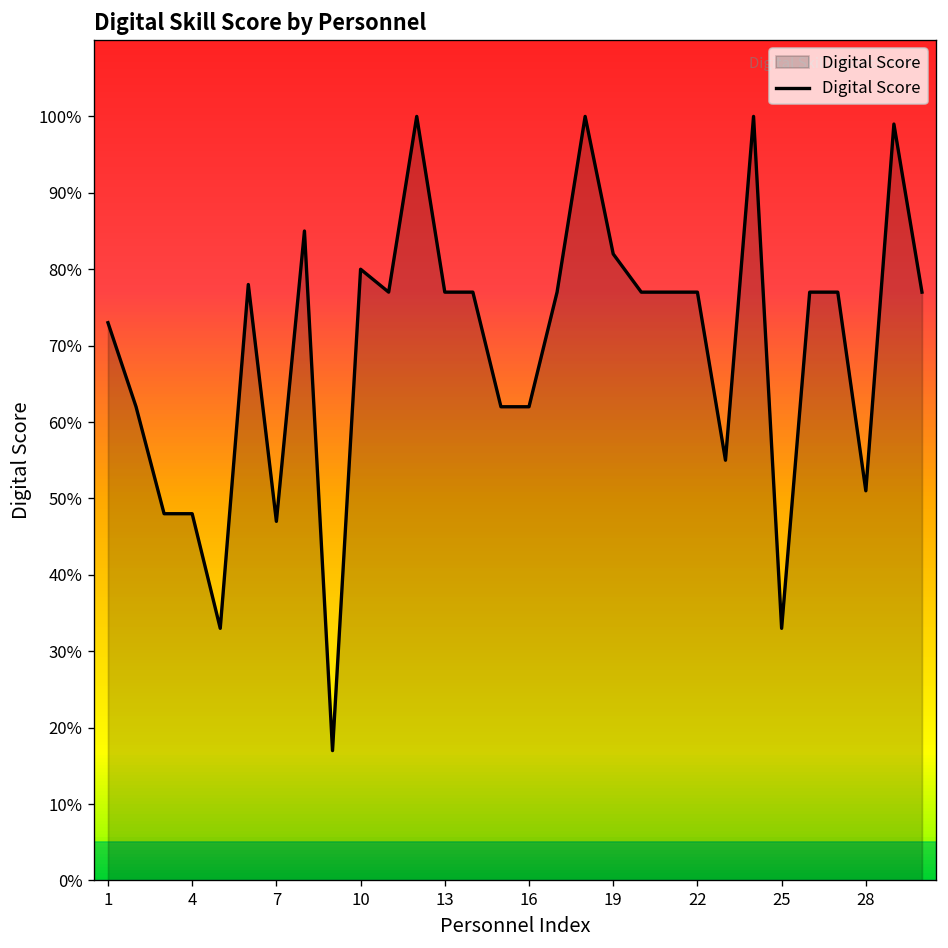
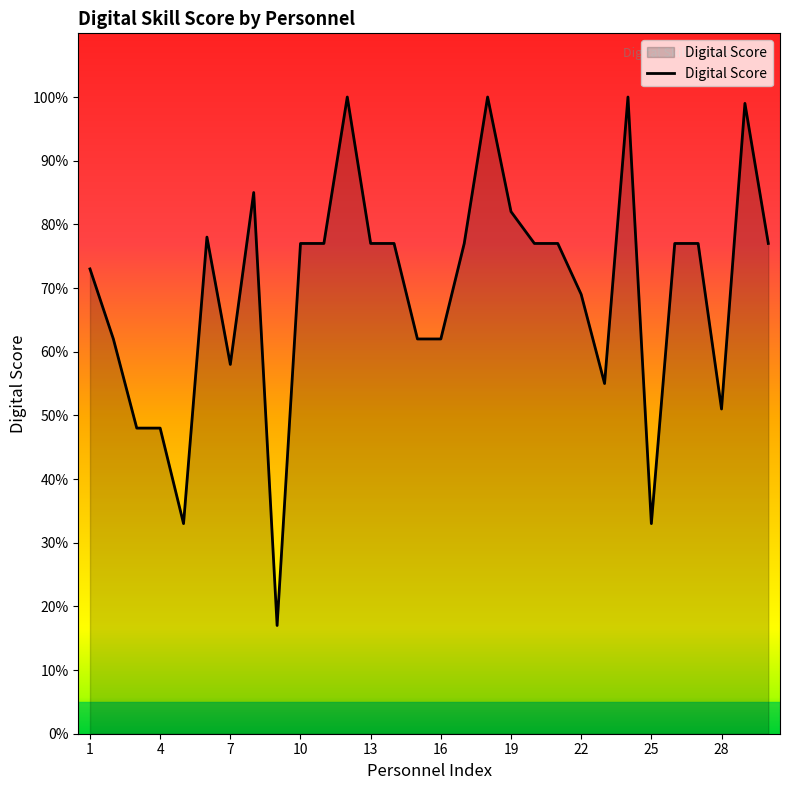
  {
    "1": "73%",
    "4": "48%",
-   "7": "47%",
-   "10": "80%",
+   "7": "58%",
+   "10": "77%",
    "13": "77%",
    "16": "62%",
    "19": "82%",
-   "22": "77%",
+   "22": "69%",
    "25": "33%",
    "28": "51%"
  }
